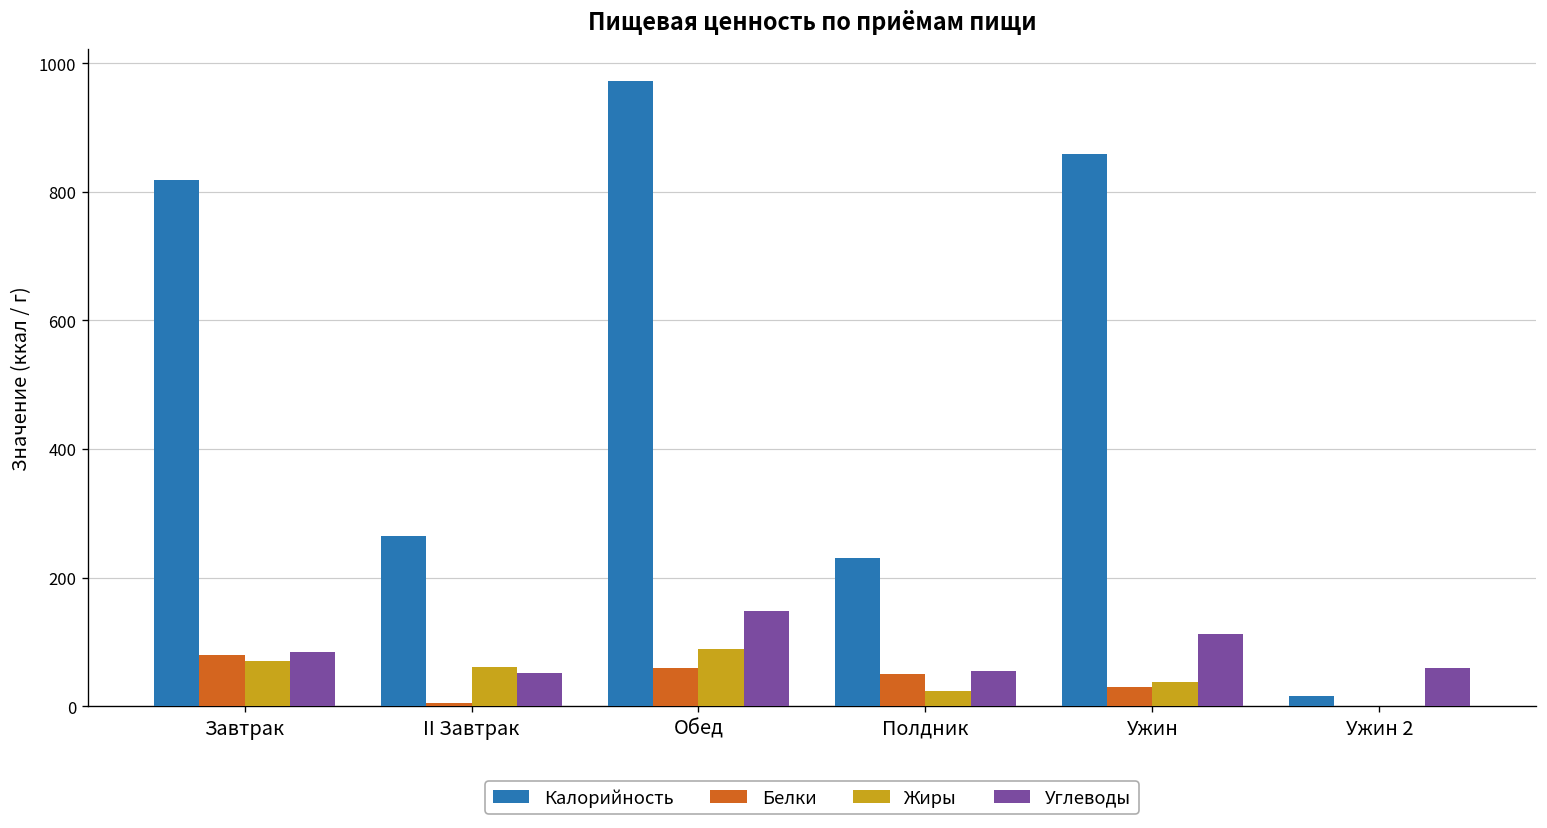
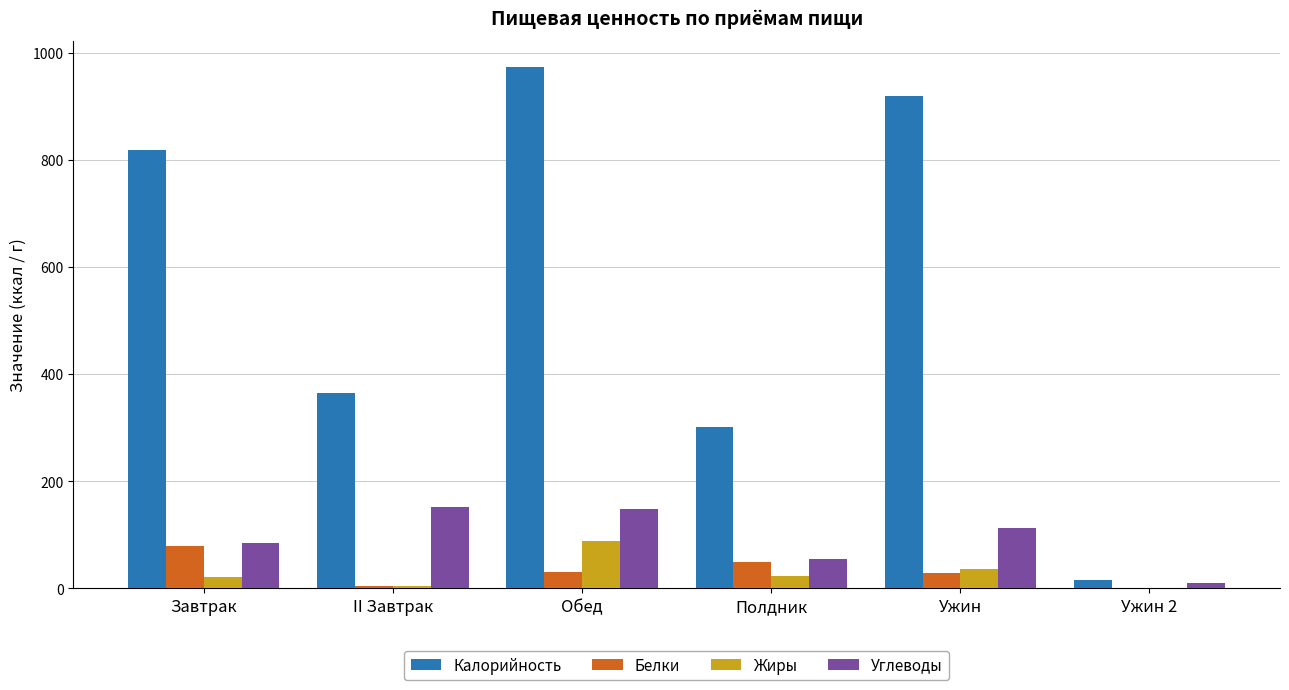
  {
    "Калорийность": {
      "Завтрак": 820,
-     "II Завтрак": 270,
+     "II Завтрак": 360,
      "Обед": 970,
-     "Полдник": 230,
-     "Ужин": 860,
+     "Полдник": 300,
+     "Ужин": 920,
      "Ужин 2": 20
    },
    "Белки": {
      "Завтрак": 80,
      "II Завтрак": 10,
-     "Обед": 60,
+     "Обед": 30,
      "Полдник": 50,
      "Ужин": 30,
      "Ужин 2": 0
    },
    "Жиры": {
-     "Завтрак": 70,
-     "II Завтрак": 60,
+     "Завтрак": 20,
+     "II Завтрак": 10,
      "Обед": 90,
      "Полдник": 20,
      "Ужин": 40,
      "Ужин 2": 0
    },
    "Углеводы": {
      "Завтрак": 80,
-     "II Завтрак": 50,
+     "II Завтрак": 150,
      "Обед": 150,
      "Полдник": 50,
      "Ужин": 110,
-     "Ужин 2": 60
+     "Ужин 2": 10
    }
  }
